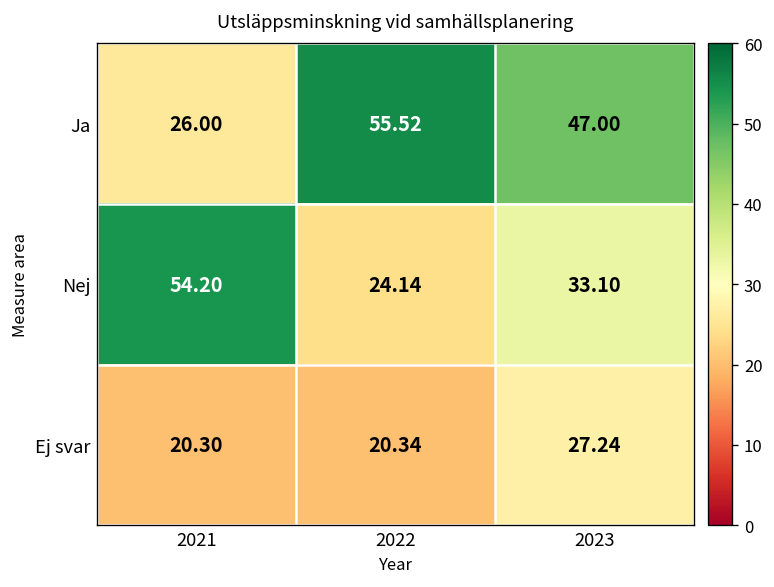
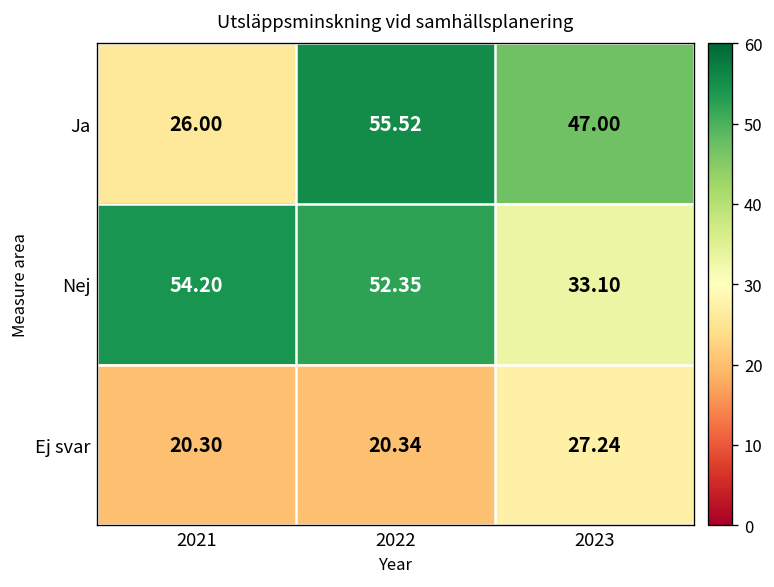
  {
    "Ja": {
      "2021": 26.00,
      "2022": 55.52,
      "2023": 47.00
    },
    "Nej": {
      "2021": 54.20,
-     "2022": 24.14,
+     "2022": 52.35,
      "2023": 33.10
    },
    "Ej svar": {
      "2021": 20.30,
      "2022": 20.34,
      "2023": 27.24
    }
  }
